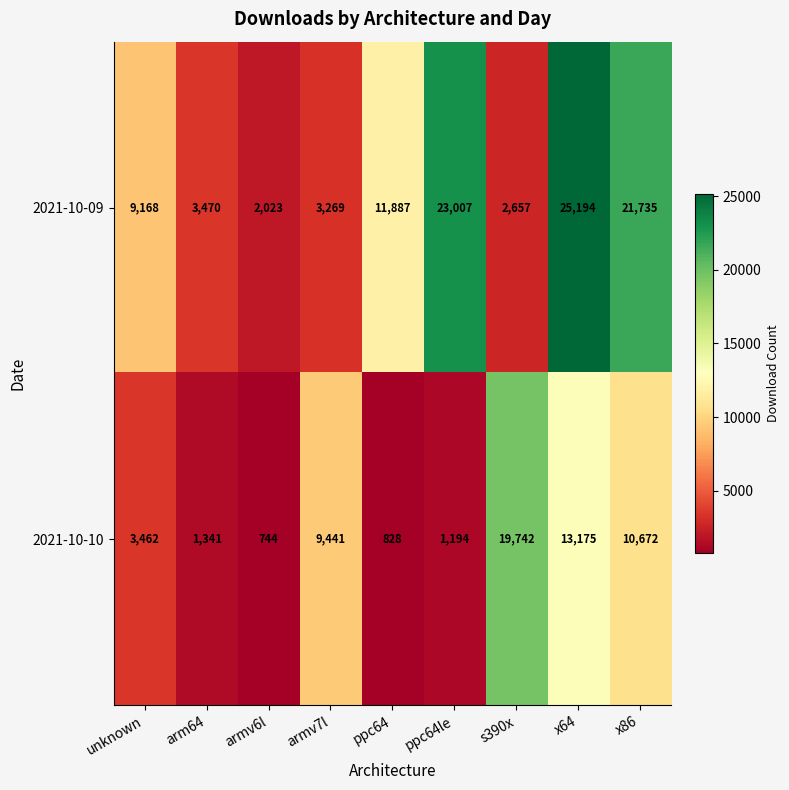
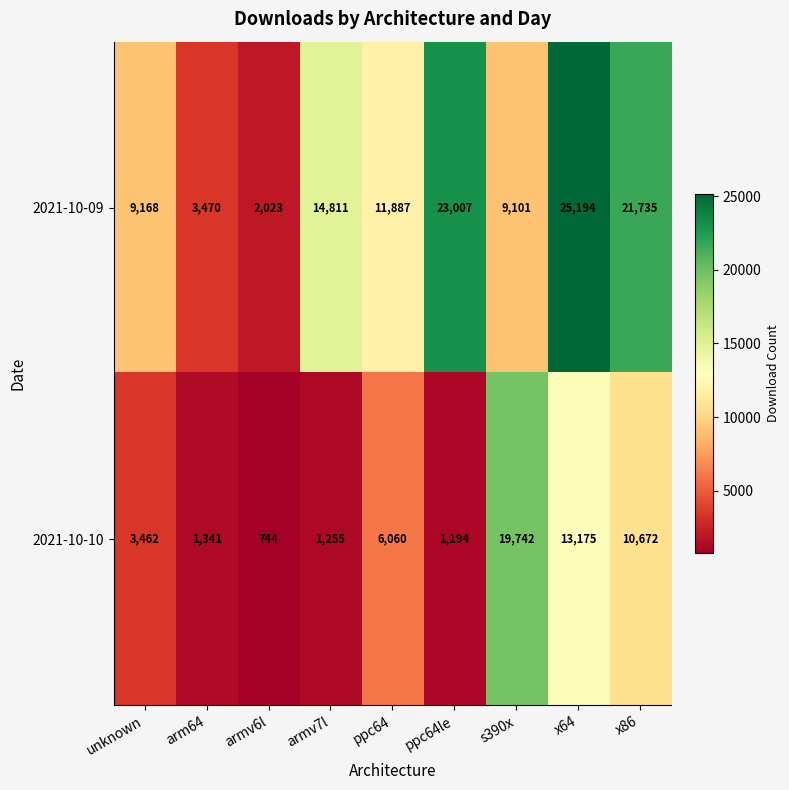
  {
    "2021-10-09": {
      "unknown": "9,168",
      "arm64": "3,470",
      "armv6l": "2,023",
-     "armv7l": "3,269",
+     "armv7l": "14,811",
      "ppc64": "11,887",
      "ppc64le": "23,007",
-     "s390x": "2,657",
+     "s390x": "9,101",
      "x64": "25,194",
      "x86": "21,735"
    },
    "2021-10-10": {
      "unknown": "3,462",
      "arm64": "1,341",
      "armv6l": "744",
-     "armv7l": "9,441",
-     "ppc64": "828",
+     "armv7l": "1,255",
+     "ppc64": "6,060",
      "ppc64le": "1,194",
      "s390x": "19,742",
      "x64": "13,175",
      "x86": "10,672"
    }
  }
